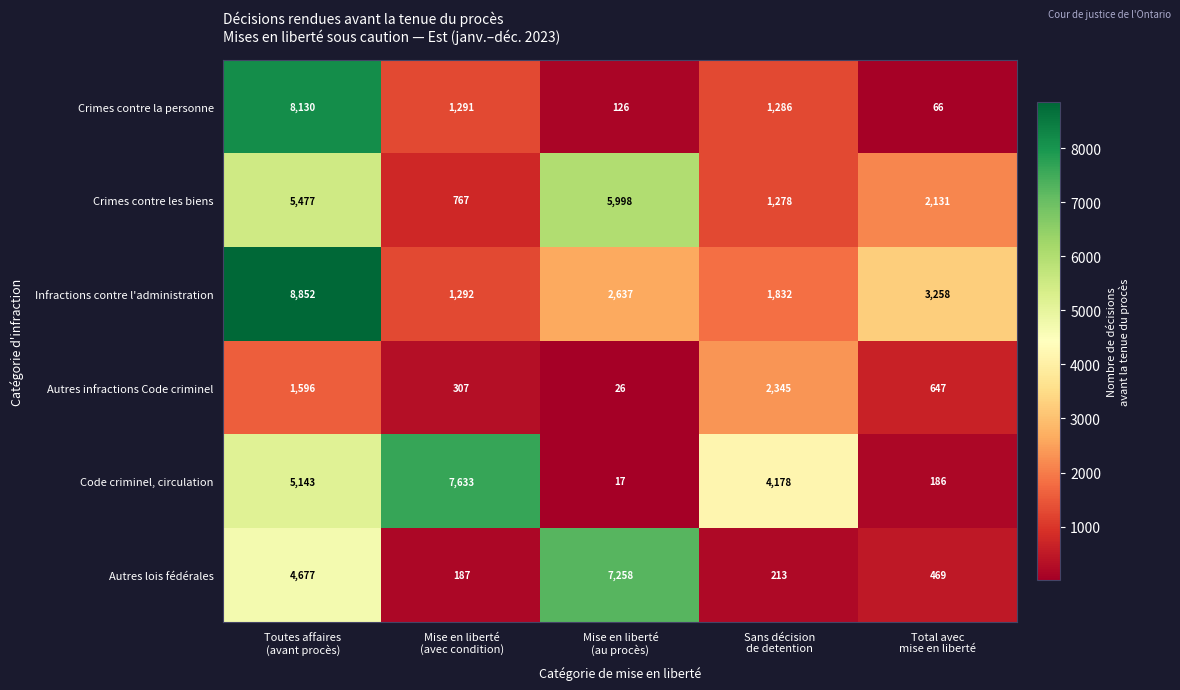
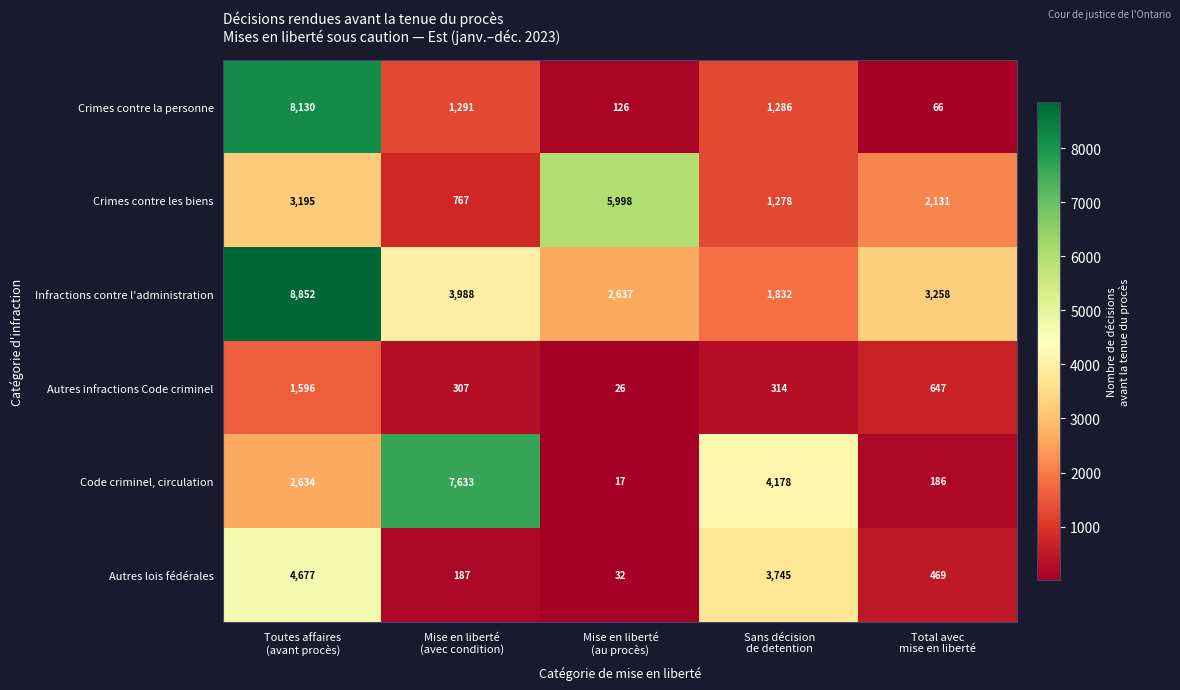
  {
    "Crimes contre la personne": {
      "Toutes affaires (avant procès)": "8,130",
      "Mise en liberté (avec condition)": "1,291",
      "Mise en liberté (au procès)": "126",
      "Sans décision de detention": "1,286",
      "Total avec mise en liberté": "66"
    },
    "Crimes contre les biens": {
-     "Toutes affaires (avant procès)": "5,477",
+     "Toutes affaires (avant procès)": "3,195",
      "Mise en liberté (avec condition)": "767",
      "Mise en liberté (au procès)": "5,998",
      "Sans décision de detention": "1,278",
      "Total avec mise en liberté": "2,131"
    },
    "Infractions contre l'administration": {
      "Toutes affaires (avant procès)": "8,852",
-     "Mise en liberté (avec condition)": "1,292",
+     "Mise en liberté (avec condition)": "3,988",
      "Mise en liberté (au procès)": "2,637",
      "Sans décision de detention": "1,832",
      "Total avec mise en liberté": "3,258"
    },
    "Autres infractions Code criminel": {
      "Toutes affaires (avant procès)": "1,596",
      "Mise en liberté (avec condition)": "307",
      "Mise en liberté (au procès)": "26",
-     "Sans décision de detention": "2,345",
+     "Sans décision de detention": "314",
      "Total avec mise en liberté": "647"
    },
    "Code criminel, circulation": {
-     "Toutes affaires (avant procès)": "5,143",
+     "Toutes affaires (avant procès)": "2,634",
      "Mise en liberté (avec condition)": "7,633",
      "Mise en liberté (au procès)": "17",
      "Sans décision de detention": "4,178",
      "Total avec mise en liberté": "186"
    },
    "Autres lois fédérales": {
      "Toutes affaires (avant procès)": "4,677",
      "Mise en liberté (avec condition)": "187",
-     "Mise en liberté (au procès)": "7,258",
-     "Sans décision de detention": "213",
+     "Mise en liberté (au procès)": "32",
+     "Sans décision de detention": "3,745",
      "Total avec mise en liberté": "469"
    }
  }
